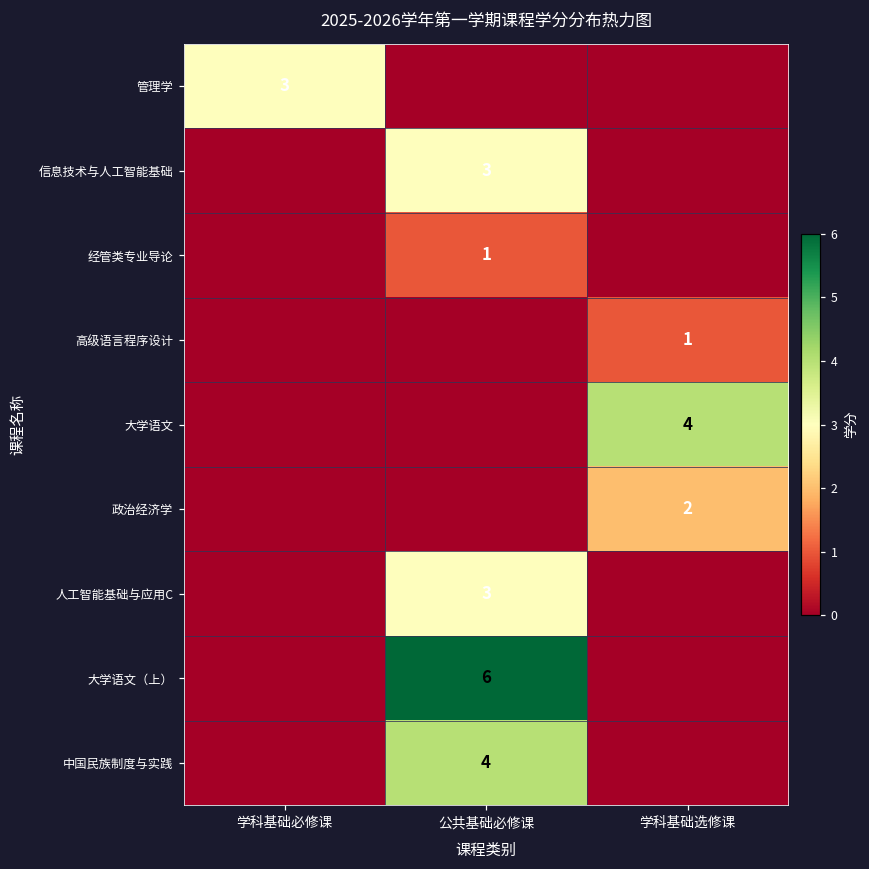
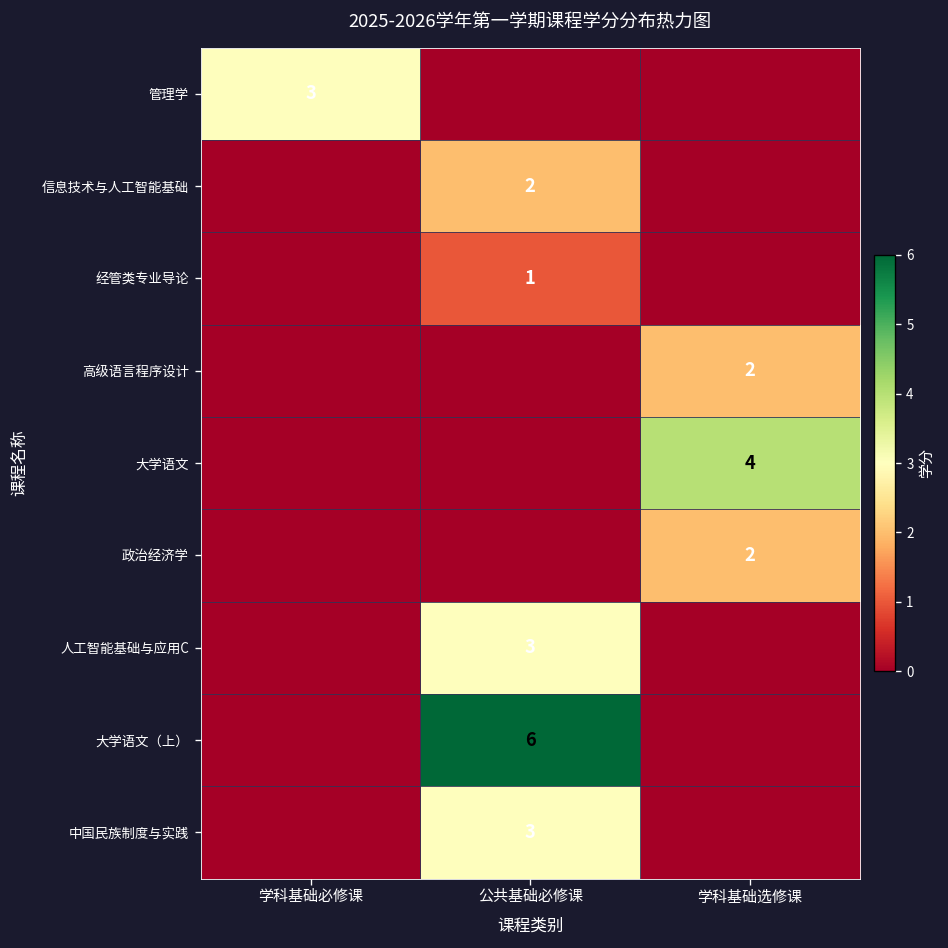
  {
    "管理学": {
      "学科基础必修课": 3
    },
    "信息技术与人工智能基础": {
-     "公共基础必修课": 3
+     "公共基础必修课": 2
    },
    "经管类专业导论": {
      "公共基础必修课": 1
    },
    "高级语言程序设计": {
-     "学科基础选修课": 1
+     "学科基础选修课": 2
    },
    "大学语文": {
      "学科基础选修课": 4
    },
    "政治经济学": {
      "学科基础选修课": 2
    },
    "人工智能基础与应用C": {
      "公共基础必修课": 3
    },
    "大学语文（上）": {
      "公共基础必修课": 6
    },
    "中国民族制度与实践": {
-     "公共基础必修课": 4
+     "公共基础必修课": 3
    }
  }
